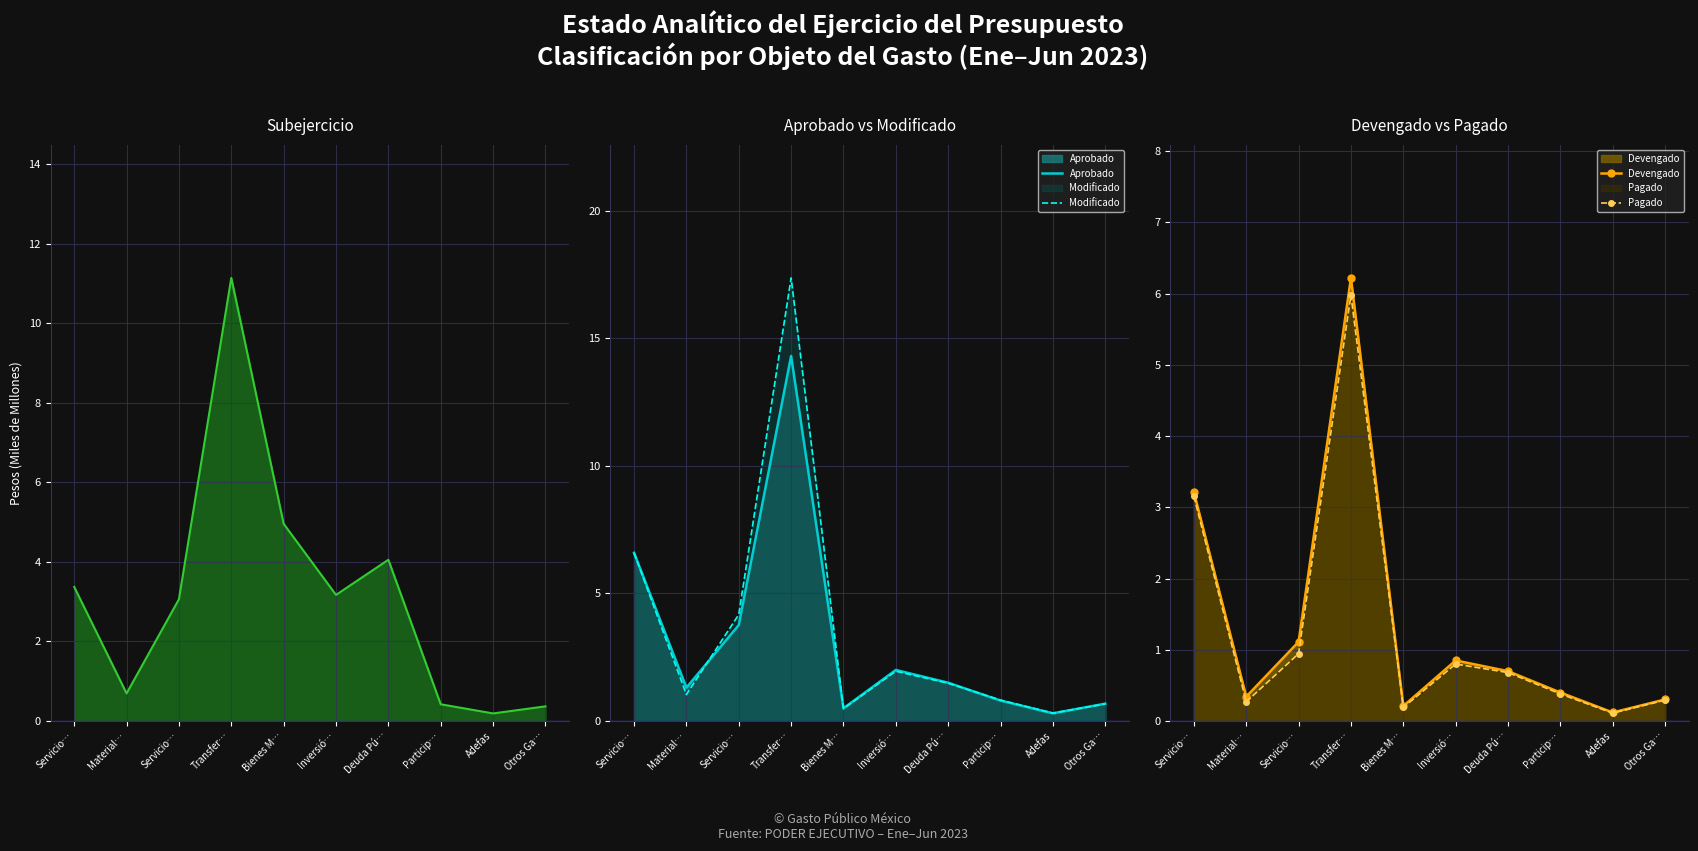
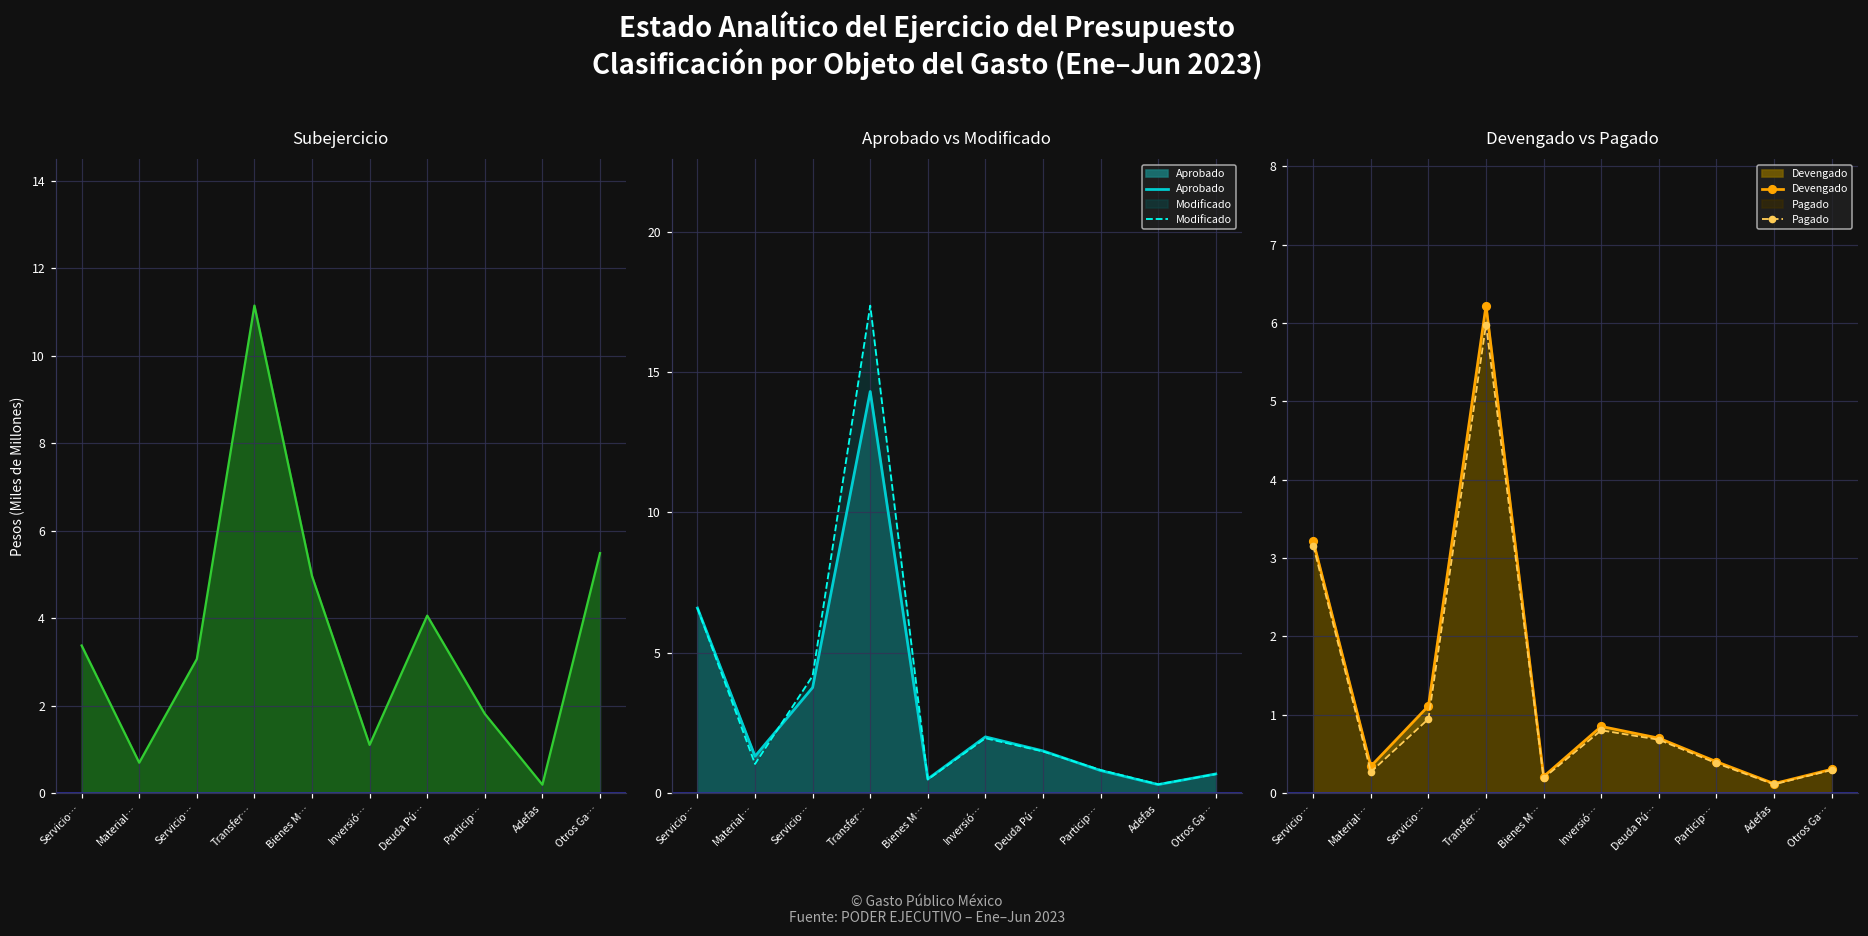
  {
    "Subejercicio": {
      "Material…": 0.7,
      "Transfer…": 11.1,
      "Bienes M…": 5.0,
-     "Inversió…": 3.2,
+     "Inversió…": 1.1,
      "Deuda Pú…": 4.1,
-     "Particip…": 0.4,
+     "Particip…": 1.8,
      "Adefas": 0.2,
-     "Otros Ga…": 0.4
+     "Otros Ga…": 5.5
    }
  }
